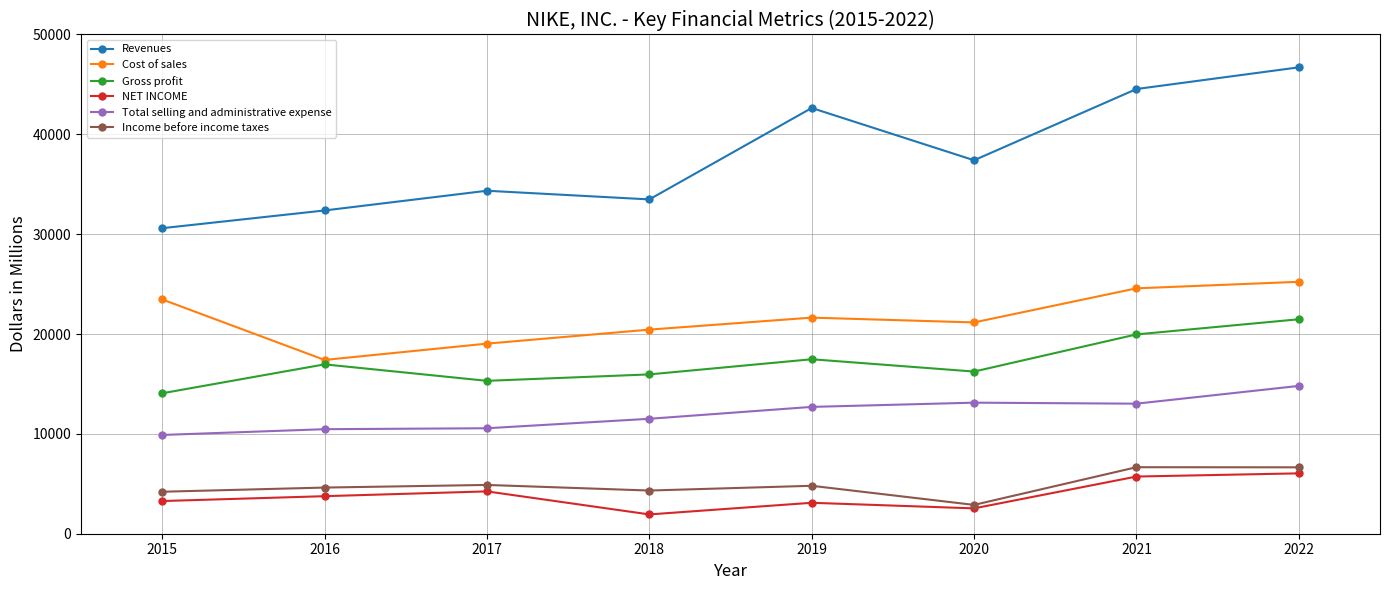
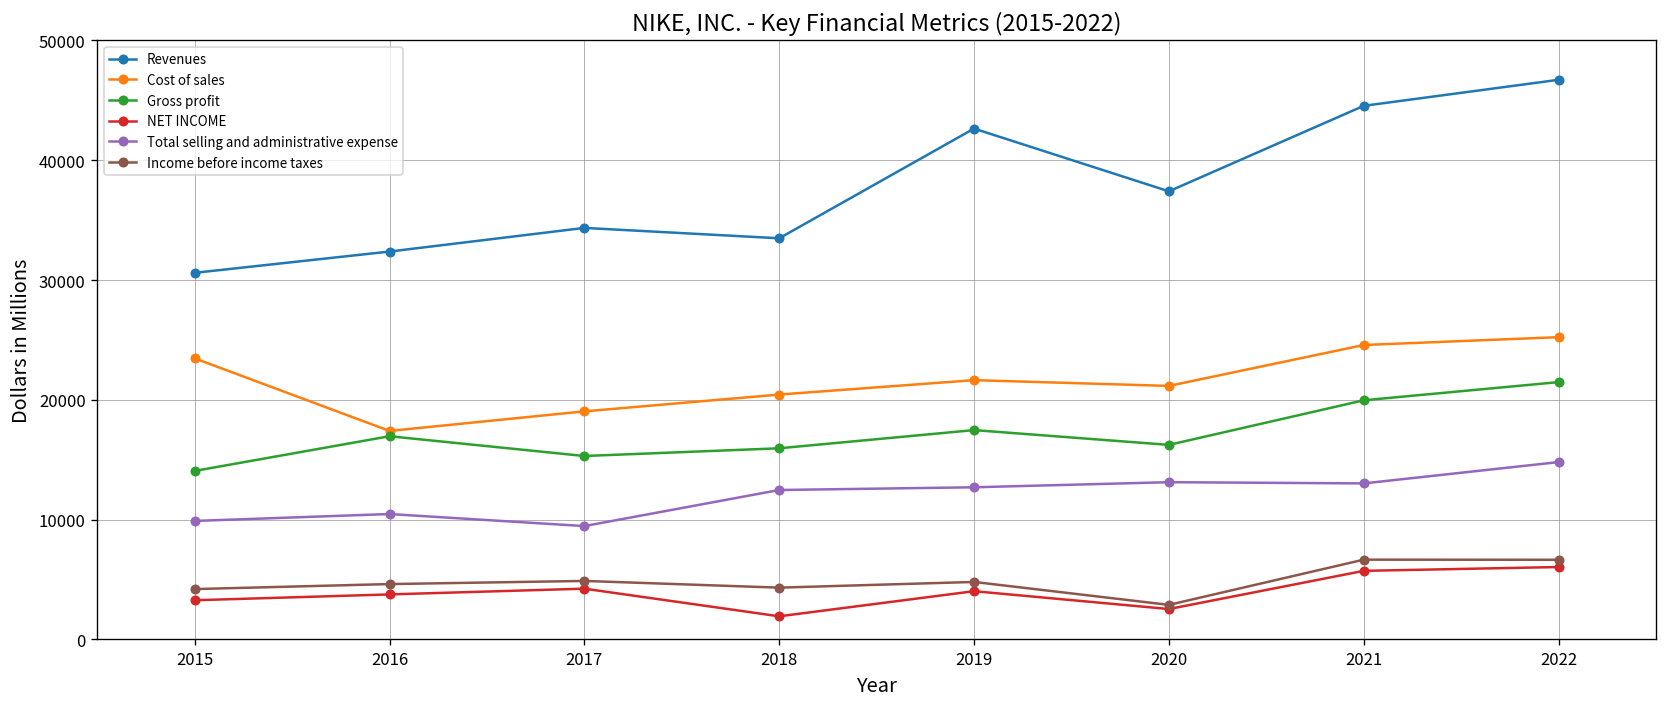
  {
    "Revenues": {
      "2015": 31000,
      "2016": 32000,
      "2017": 34000,
      "2018": 33000,
      "2019": 43000,
      "2020": 37000,
      "2021": 45000,
      "2022": 47000
    },
    "Cost of sales": {
      "2015": 23000,
      "2016": 17000,
      "2017": 19000,
      "2018": 20000,
      "2019": 22000,
      "2020": 21000,
      "2021": 25000,
      "2022": 25000
    },
    "Gross profit": {
      "2015": 14000,
      "2016": 17000,
      "2017": 15000,
      "2018": 16000,
      "2019": 17000,
      "2020": 16000,
      "2021": 20000,
      "2022": 21000
    },
    "NET INCOME": {
      "2015": 3000,
      "2016": 4000,
      "2017": 4000,
      "2018": 2000,
-     "2019": 3000,
+     "2019": 4000,
      "2020": 3000,
      "2021": 6000,
      "2022": 6000
    },
    "Total selling and administrative expense": {
      "2015": 10000,
      "2016": 10000,
-     "2017": 11000,
-     "2018": 11500,
+     "2017": 9000,
+     "2018": 12500,
      "2019": 13000,
      "2020": 13000,
      "2021": 13000,
      "2022": 15000
    },
    "Income before income taxes": {
      "2015": 4000,
      "2016": 5000,
      "2017": 5000,
      "2018": 4000,
      "2019": 5000,
      "2020": 3000,
      "2021": 7000,
      "2022": 7000
    }
  }
